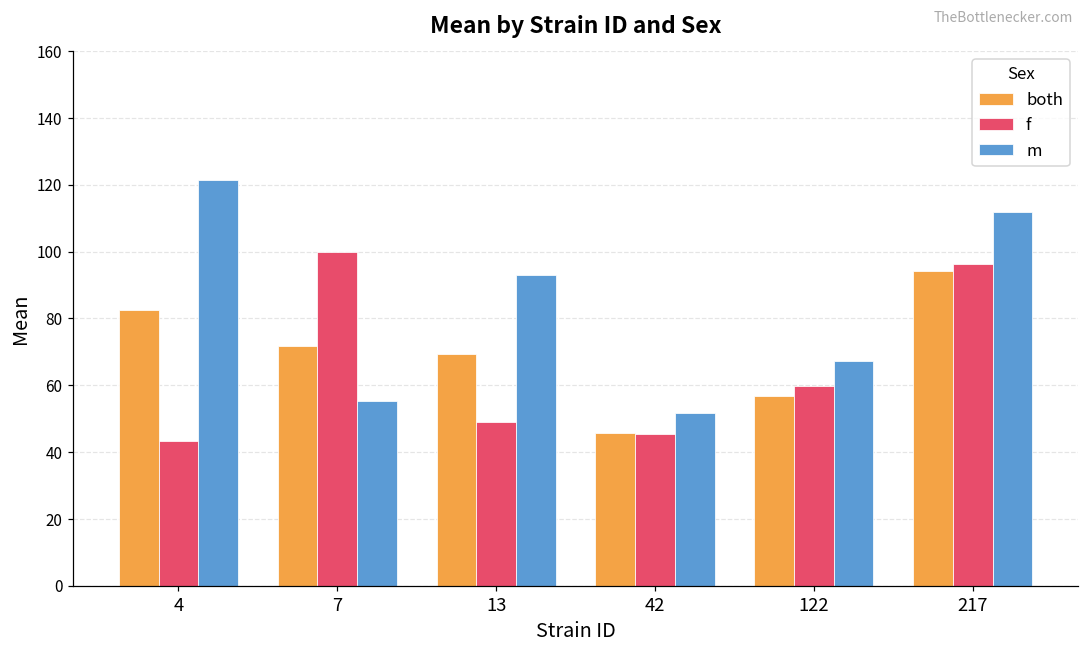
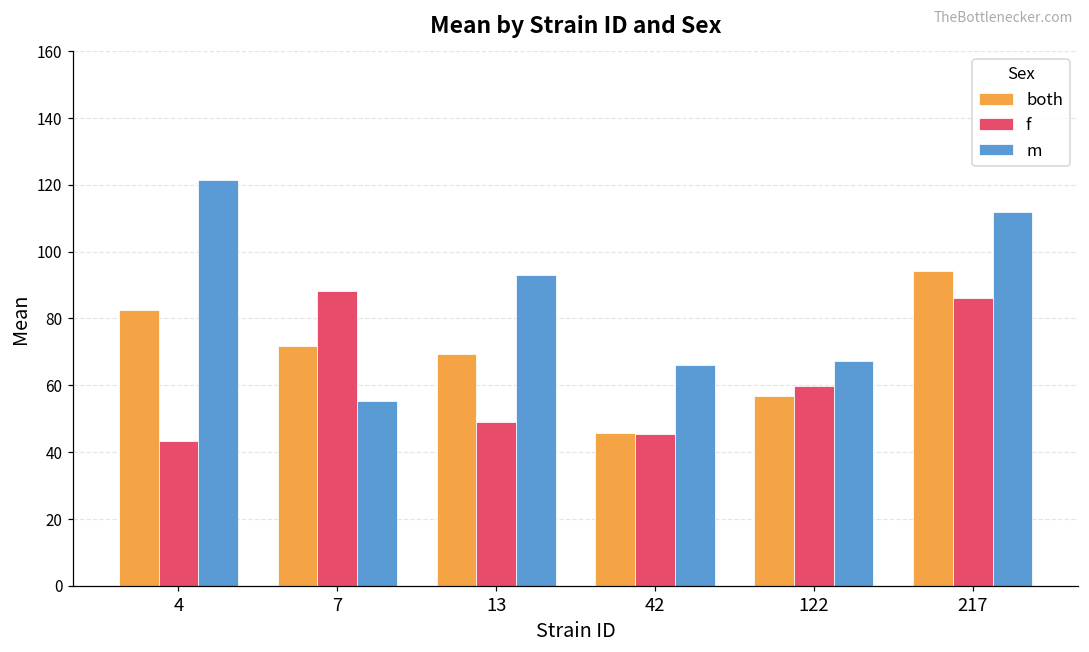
  {
    "both": {
      "4": 82,
      "7": 72,
      "13": 69,
      "42": 46,
      "122": 57,
      "217": 94
    },
    "f": {
      "4": 43,
-     "7": 100,
+     "7": 88,
      "13": 49,
      "42": 45,
      "122": 60,
-     "217": 96
+     "217": 86
    },
    "m": {
      "4": 122,
      "7": 55,
      "13": 93,
-     "42": 52,
+     "42": 66,
      "122": 67,
      "217": 112
    }
  }
